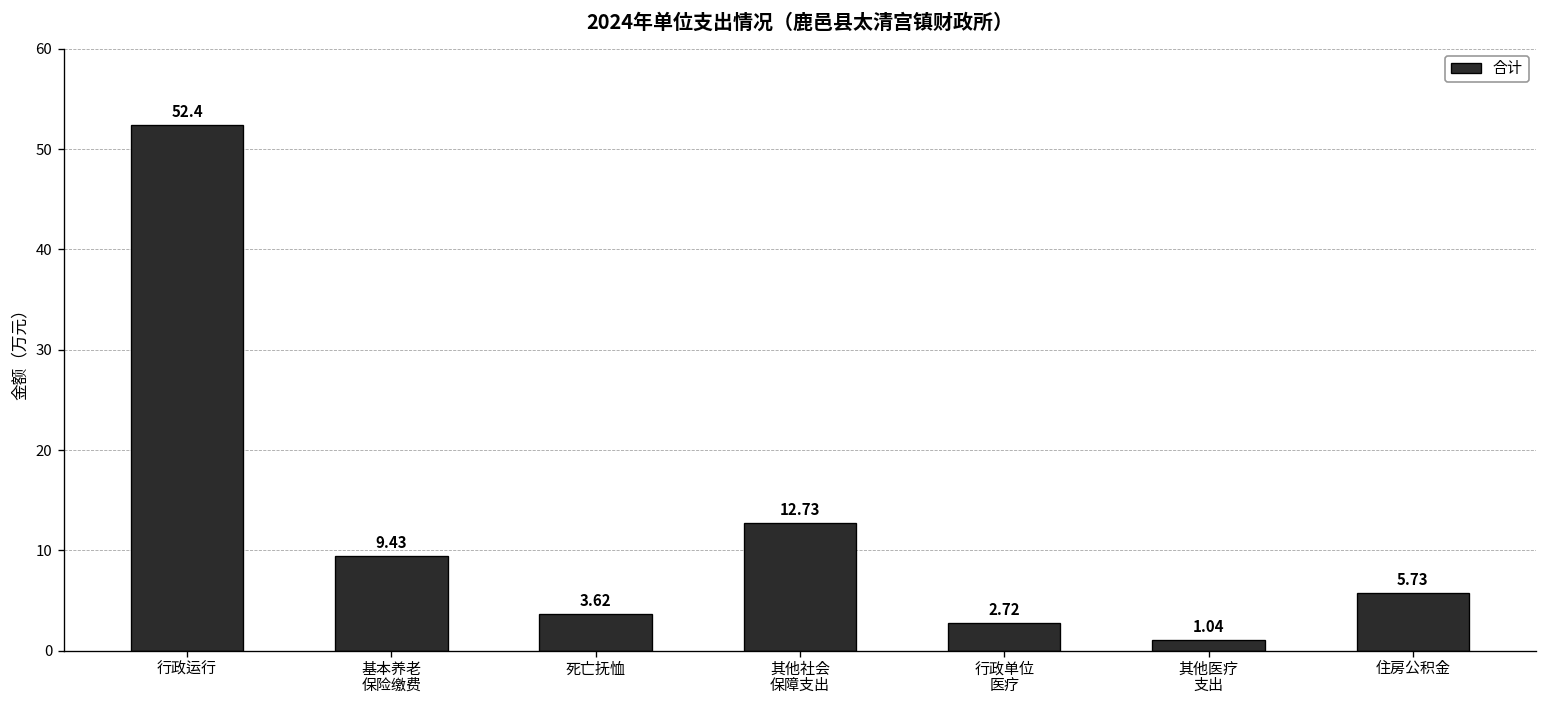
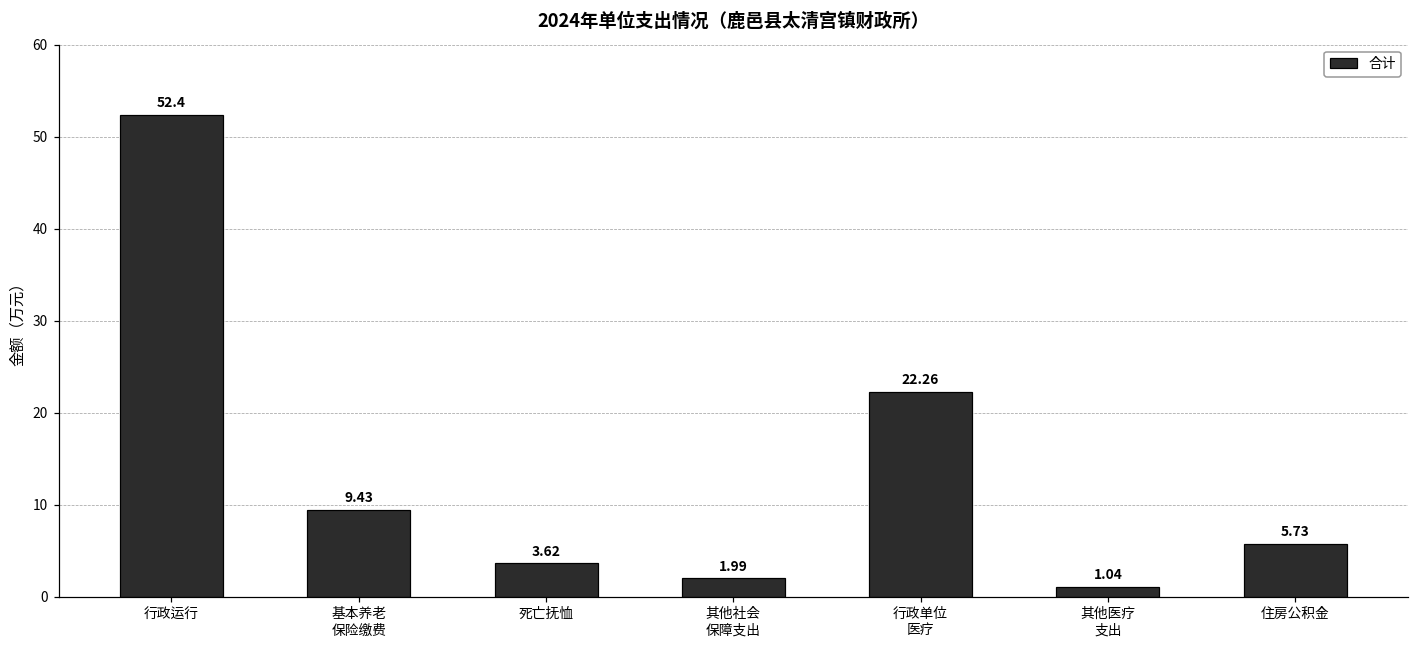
  {
    "行政运行": 52.4,
    "基本养老 保险缴费": 9.43,
    "死亡抚恤": 3.62,
-   "其他社会 保障支出": 12.73,
-   "行政单位 医疗": 2.72,
+   "其他社会 保障支出": 1.99,
+   "行政单位 医疗": 22.26,
    "其他医疗 支出": 1.04,
    "住房公积金": 5.73
  }
